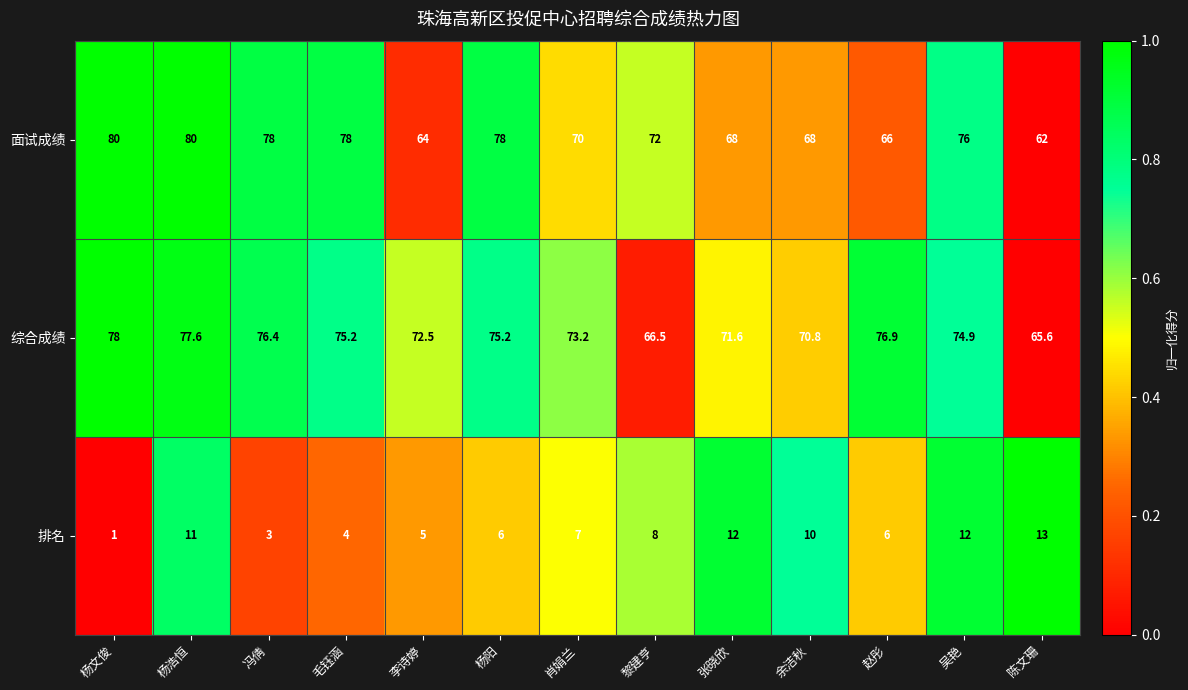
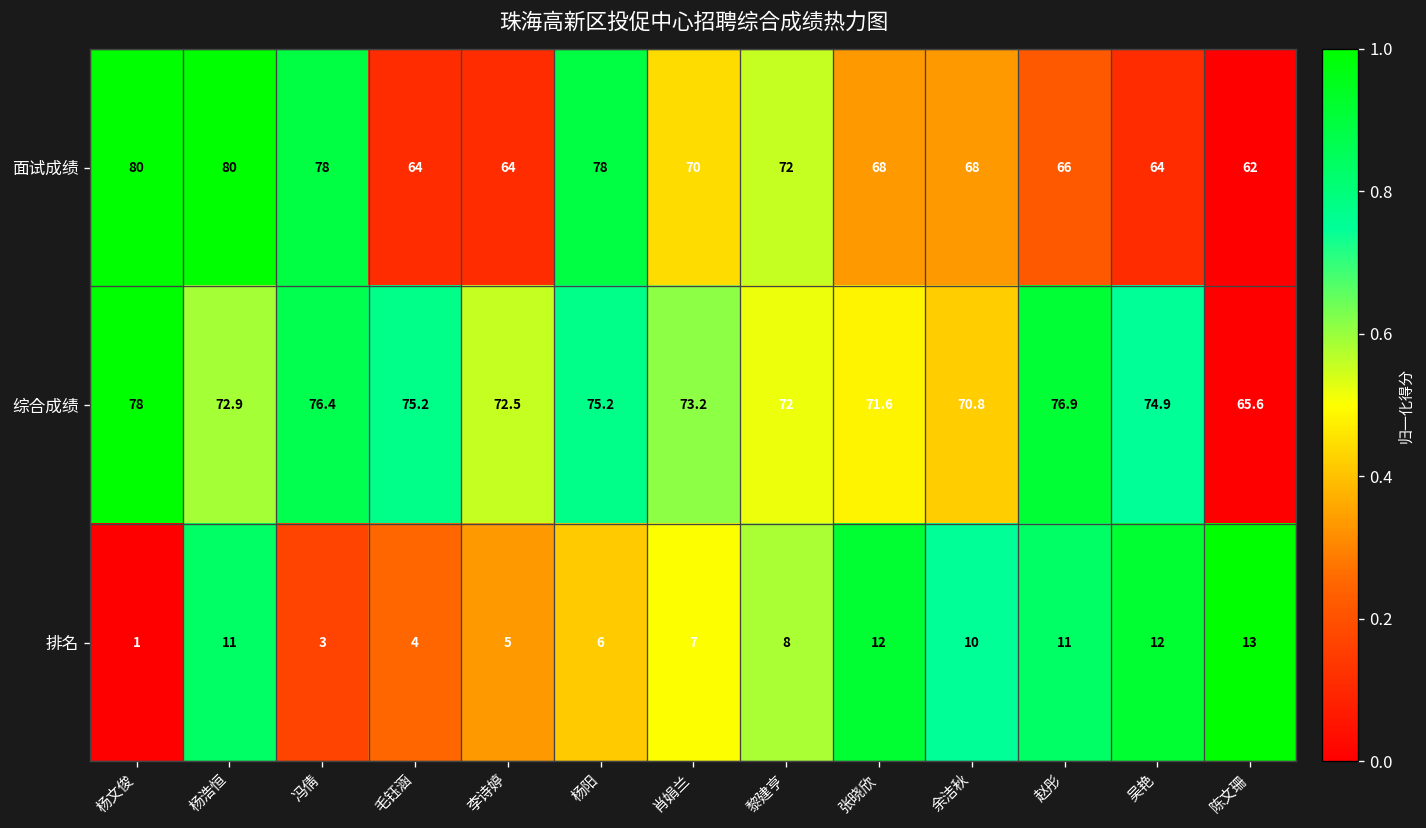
  {
    "面试成绩": {
      "杨文俊": 80,
      "杨浩恒": 80,
      "冯倩": 78,
-     "毛钰涵": 78,
+     "毛钰涵": 64,
      "李诗婷": 64,
      "杨阳": 78,
      "肖娟兰": 70,
      "黎建亨": 72,
      "张晓欣": 68,
      "余洁秋": 68,
      "赵彤": 66,
-     "吴艳": 76,
+     "吴艳": 64,
      "陈文珊": 62
    },
    "综合成绩": {
      "杨文俊": 78,
-     "杨浩恒": 77.6,
+     "杨浩恒": 72.9,
      "冯倩": 76.4,
      "毛钰涵": 75.2,
      "李诗婷": 72.5,
      "杨阳": 75.2,
      "肖娟兰": 73.2,
-     "黎建亨": 66.5,
+     "黎建亨": 72,
      "张晓欣": 71.6,
      "余洁秋": 70.8,
      "赵彤": 76.9,
      "吴艳": 74.9,
      "陈文珊": 65.6
    },
    "排名": {
      "杨文俊": 1,
      "杨浩恒": 11,
      "冯倩": 3,
      "毛钰涵": 4,
      "李诗婷": 5,
      "杨阳": 6,
      "肖娟兰": 7,
      "黎建亨": 8,
      "张晓欣": 12,
      "余洁秋": 10,
-     "赵彤": 6,
+     "赵彤": 11,
      "吴艳": 12,
      "陈文珊": 13
    }
  }
